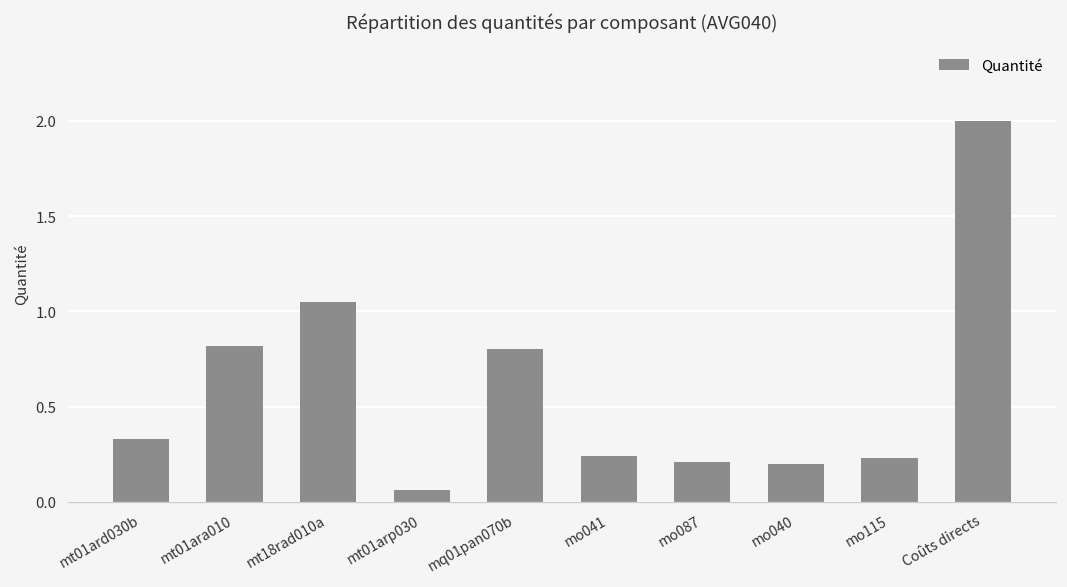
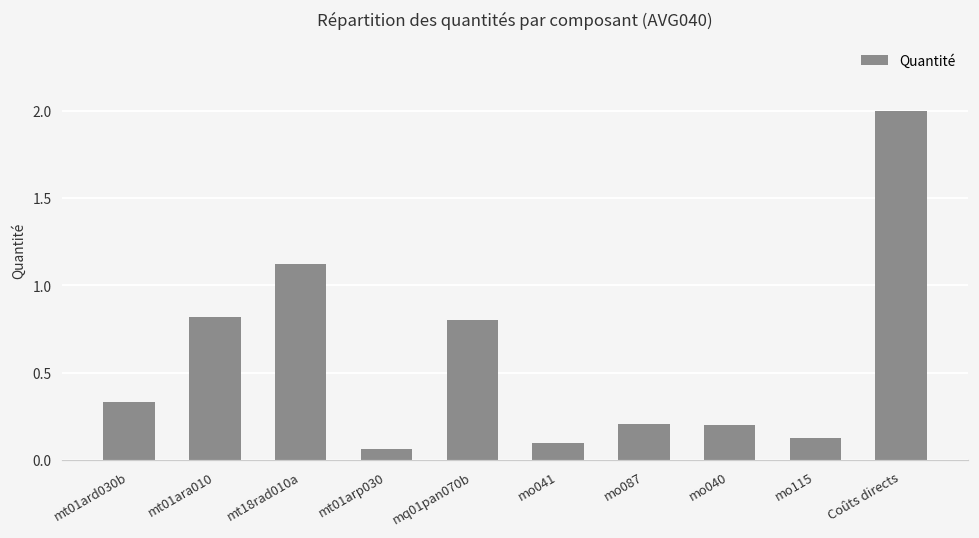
  {
    "mt01ard030b": 0.33,
    "mt01ara010": 0.82,
-   "mt18rad010a": 1.05,
+   "mt18rad010a": 1.12,
    "mt01arp030": 0.06,
    "mq01pan070b": 0.80,
-   "mo041": 0.24,
+   "mo041": 0.10,
    "mo087": 0.21,
    "mo040": 0.20,
-   "mo115": 0.23,
+   "mo115": 0.12,
    "Coûts directs": 2.00
  }
